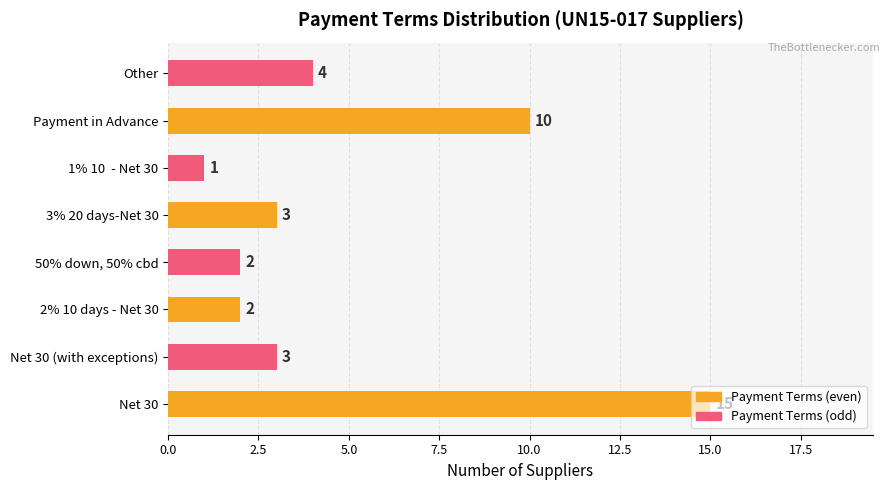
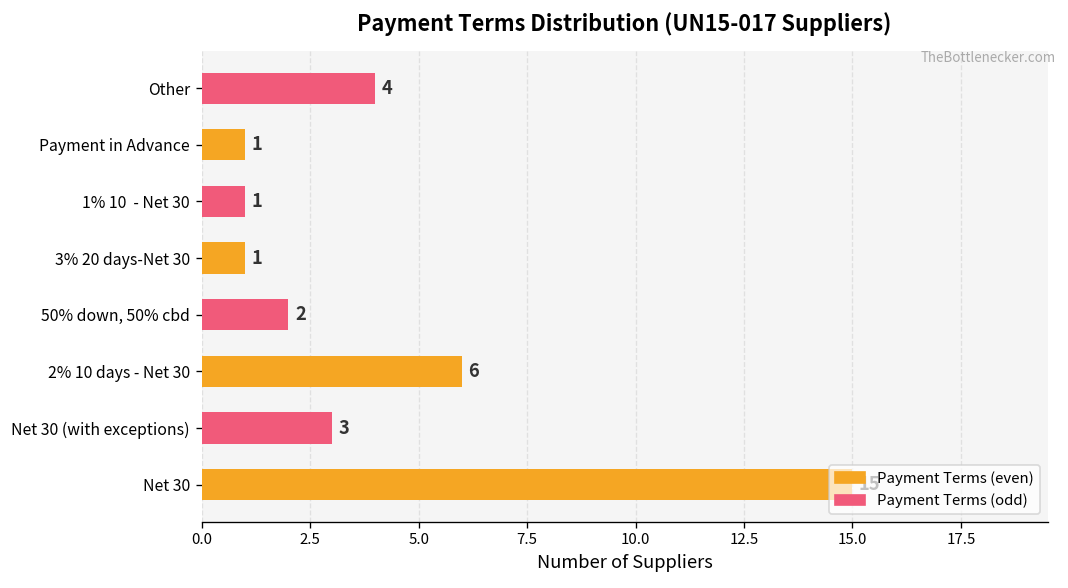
  {
    "Other": 4,
-   "Payment in Advance": 10,
+   "Payment in Advance": 1,
    "1% 10 - Net 30": 1,
-   "3% 20 days-Net 30": 3,
+   "3% 20 days-Net 30": 1,
    "50% down, 50% cbd": 2,
-   "2% 10 days - Net 30": 2,
+   "2% 10 days - Net 30": 6,
    "Net 30 (with exceptions)": 3
  }
